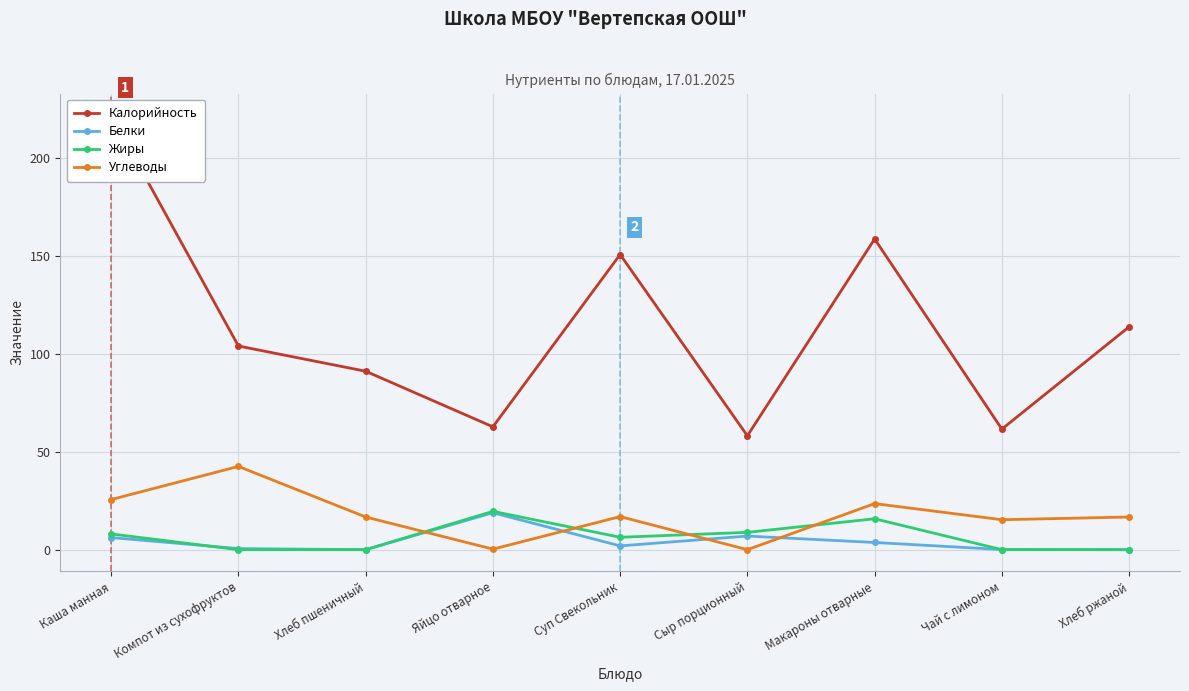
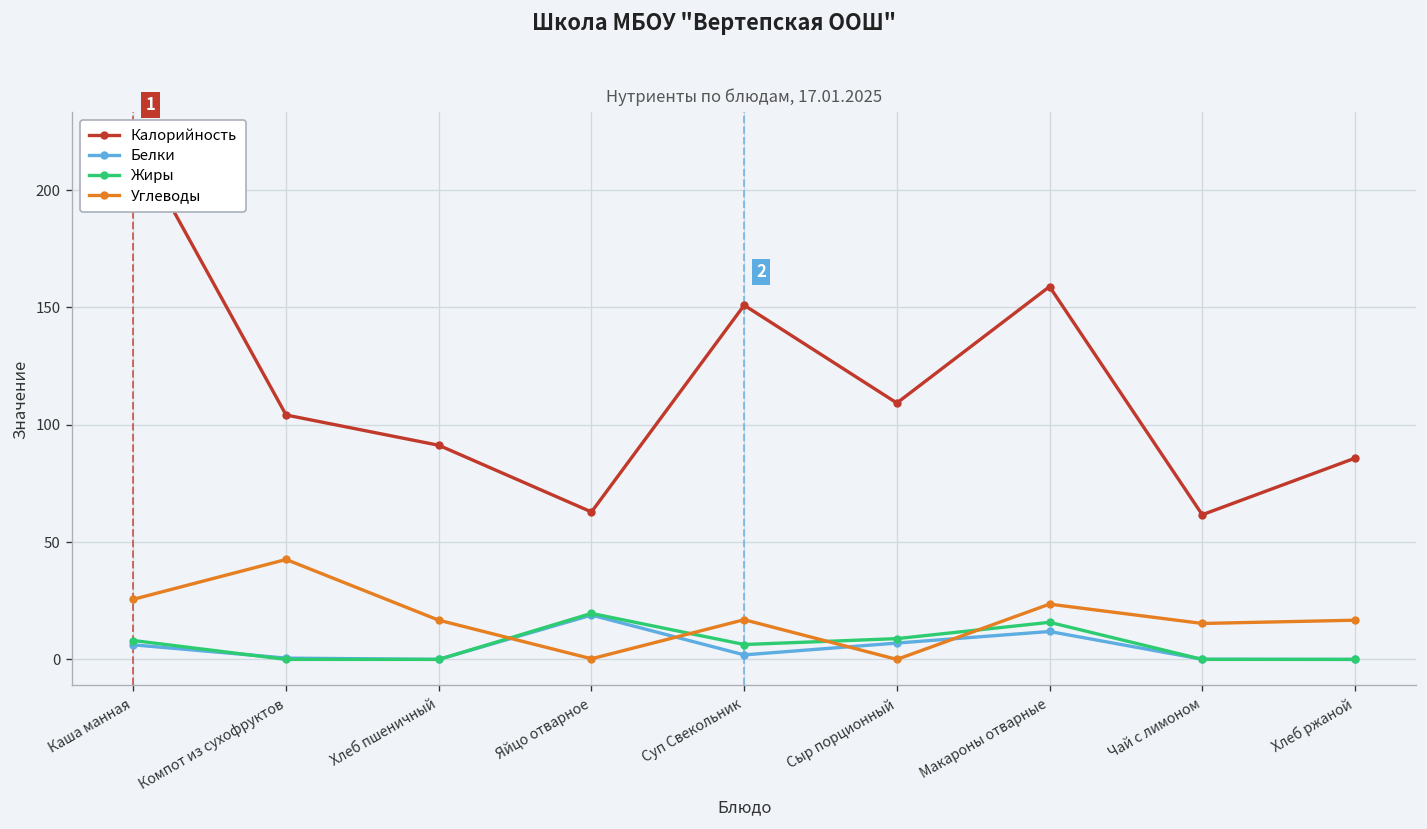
  {
    "Калорийность": {
      "Компот из сухофруктов": 104,
      "Хлеб пшеничный": 91,
      "Яйцо отварное": 63,
-     "Сыр порционный": 58,
+     "Сыр порционный": 109,
      "Макароны отварные": 159,
      "Чай с лимоном": 62,
-     "Хлеб ржаной": 114
+     "Хлеб ржаной": 86
    },
    "Белки": {
      "Каша манная": 6,
      "Суп Свекольник": 2,
      "Сыр порционный": 7,
-     "Макароны отварные": 4
+     "Макароны отварные": 12
    },
    "Жиры": {
      "Каша манная": 8,
      "Суп Свекольник": 6,
      "Сыр порционный": 9,
      "Макароны отварные": 16
    },
    "Углеводы": {
      "Каша манная": 26,
      "Компот из сухофруктов": 43,
      "Хлеб пшеничный": 17,
      "Яйцо отварное": 0,
      "Суп Свекольник": 17,
      "Сыр порционный": 0,
      "Макароны отварные": 24,
      "Чай с лимоном": 15,
      "Хлеб ржаной": 17
    }
  }
